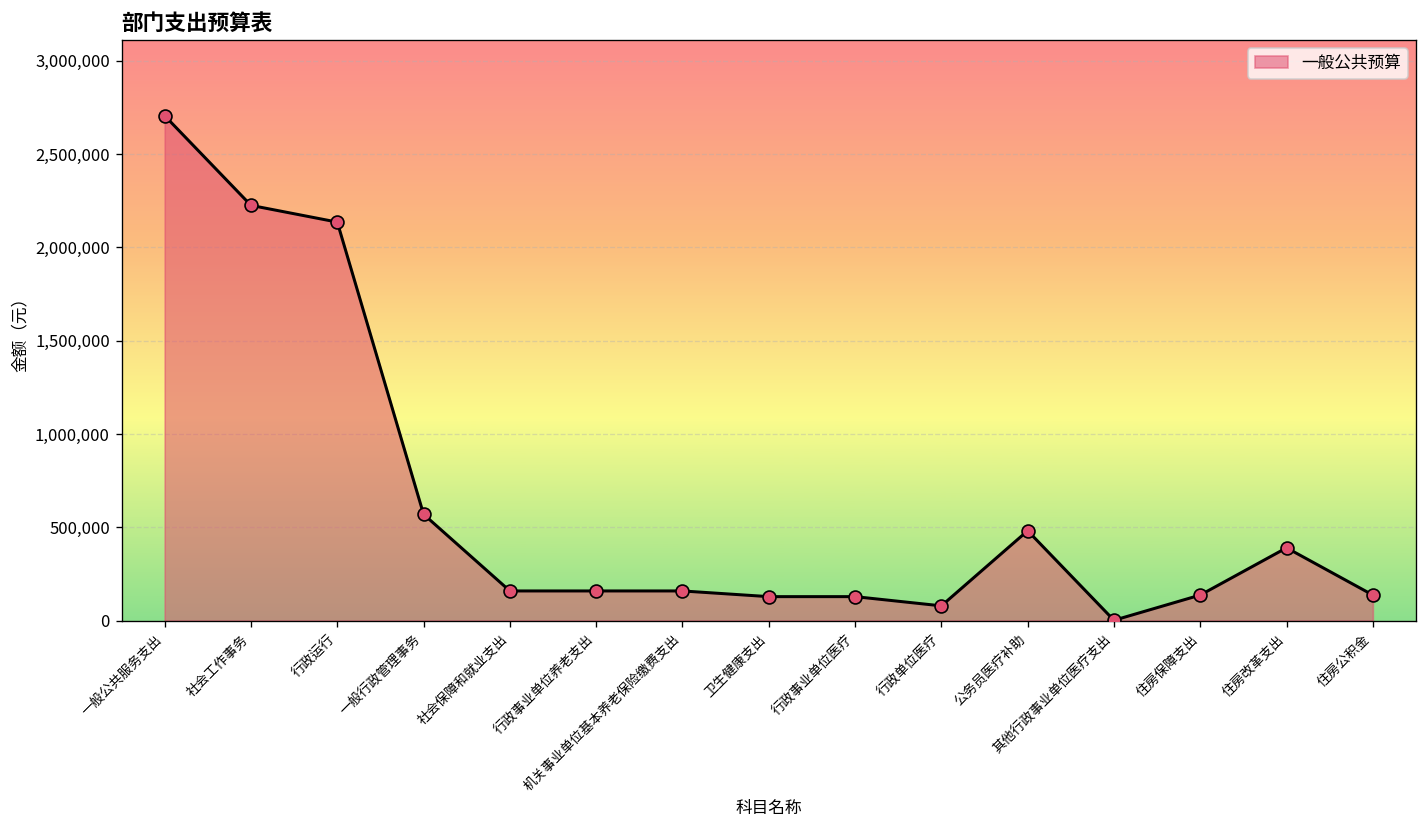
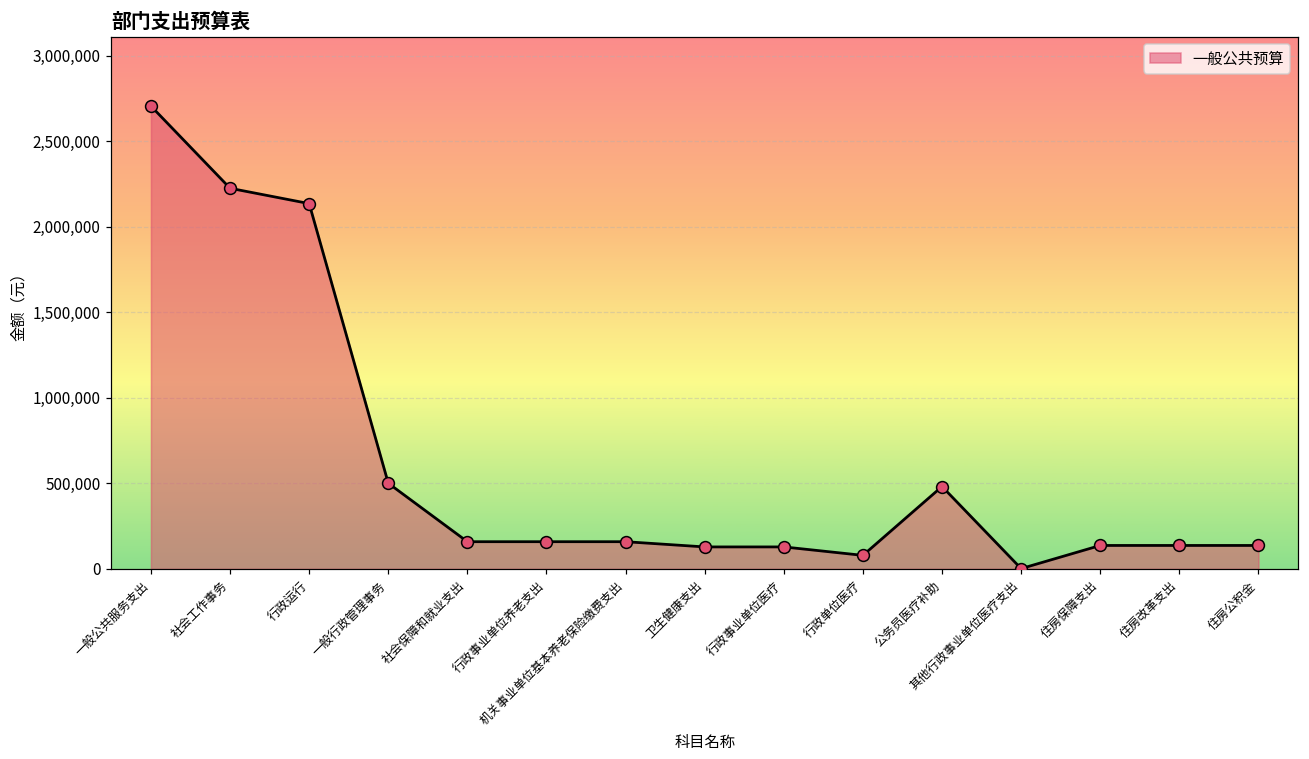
  {
    "一般公共服务支出": "2,710,000",
    "社会工作事务": "2,230,000",
    "行政运行": "2,140,000",
-   "一般行政管理事务": "570,000",
+   "一般行政管理事务": "500,000",
    "社会保障和就业支出": "160,000",
    "行政事业单位养老支出": "160,000",
    "机关事业单位基本养老保险缴费支出": "160,000",
    "卫生健康支出": "130,000",
    "行政事业单位医疗": "130,000",
    "行政单位医疗": "80,000",
    "公务员医疗补助": "480,000",
    "其他行政事业单位医疗支出": "0",
    "住房保障支出": "140,000",
-   "住房改革支出": "390,000",
+   "住房改革支出": "140,000",
    "住房公积金": "140,000"
  }
